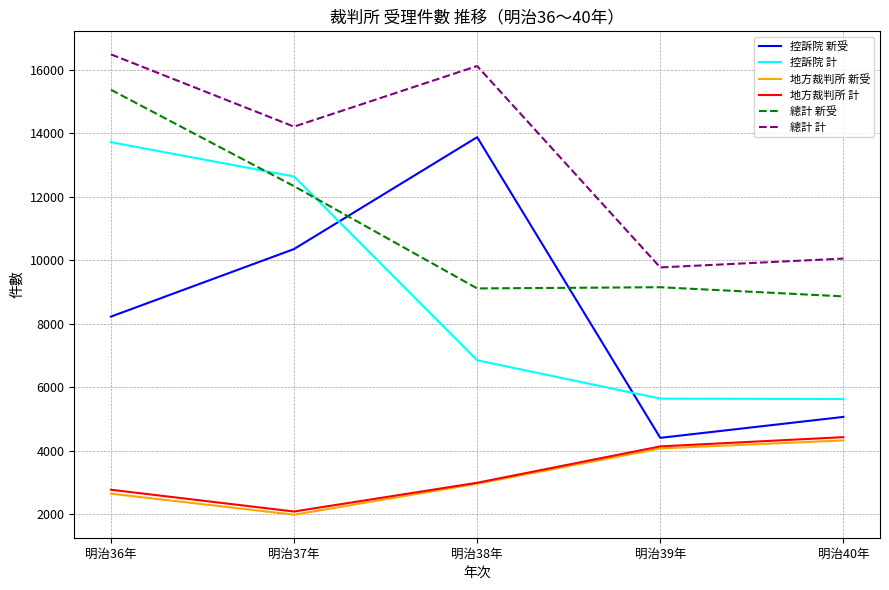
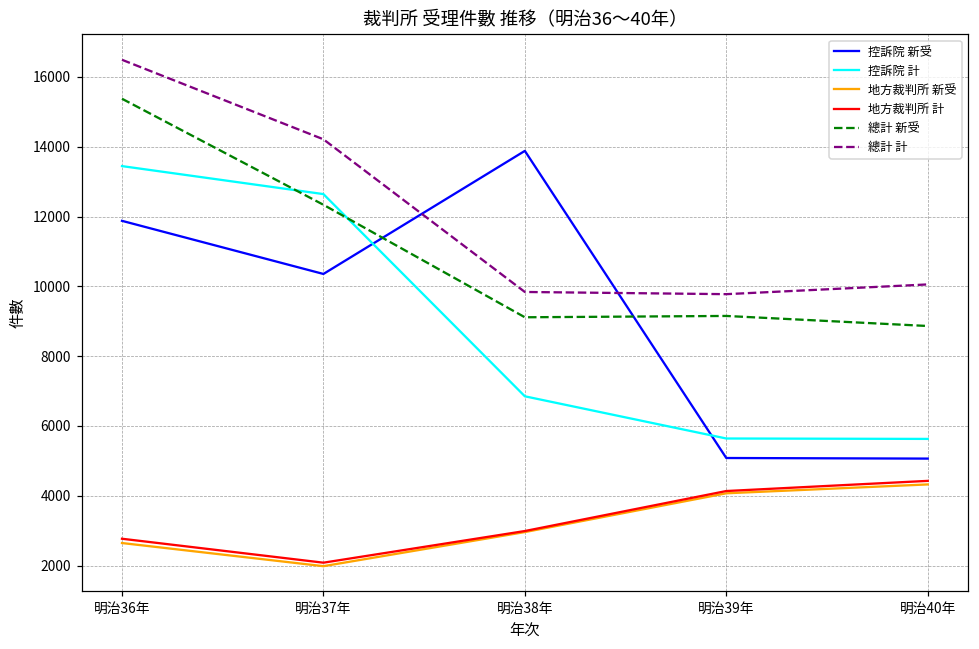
  {
    "控訴院 新受": {
-     "明治36年": 8200,
+     "明治36年": 11900,
      "明治37年": 10400,
      "明治38年": 13900,
-     "明治39年": 4400,
+     "明治39年": 5100,
      "明治40年": 5100
    },
    "控訴院 計": {
-     "明治36年": 13700,
+     "明治36年": 13400,
      "明治37年": 12600,
      "明治38年": 6800,
      "明治39年": 5600,
      "明治40年": 5600
    },
    "地方裁判所 新受": {
      "明治36年": 2600,
      "明治37年": 2000,
      "明治40年": 4300
    },
    "地方裁判所 計": {
      "明治36年": 2800,
      "明治37年": 2100,
      "明治40年": 4400
    },
    "總計 新受": {
      "明治36年": 15400,
      "明治37年": 12300,
      "明治38年": 9100,
      "明治39年": 9200,
      "明治40年": 8900
    },
    "總計 計": {
      "明治36年": 16500,
      "明治37年": 14200,
-     "明治38年": 16100,
+     "明治38年": 9800,
      "明治39年": 9800,
      "明治40年": 10100
    }
  }
